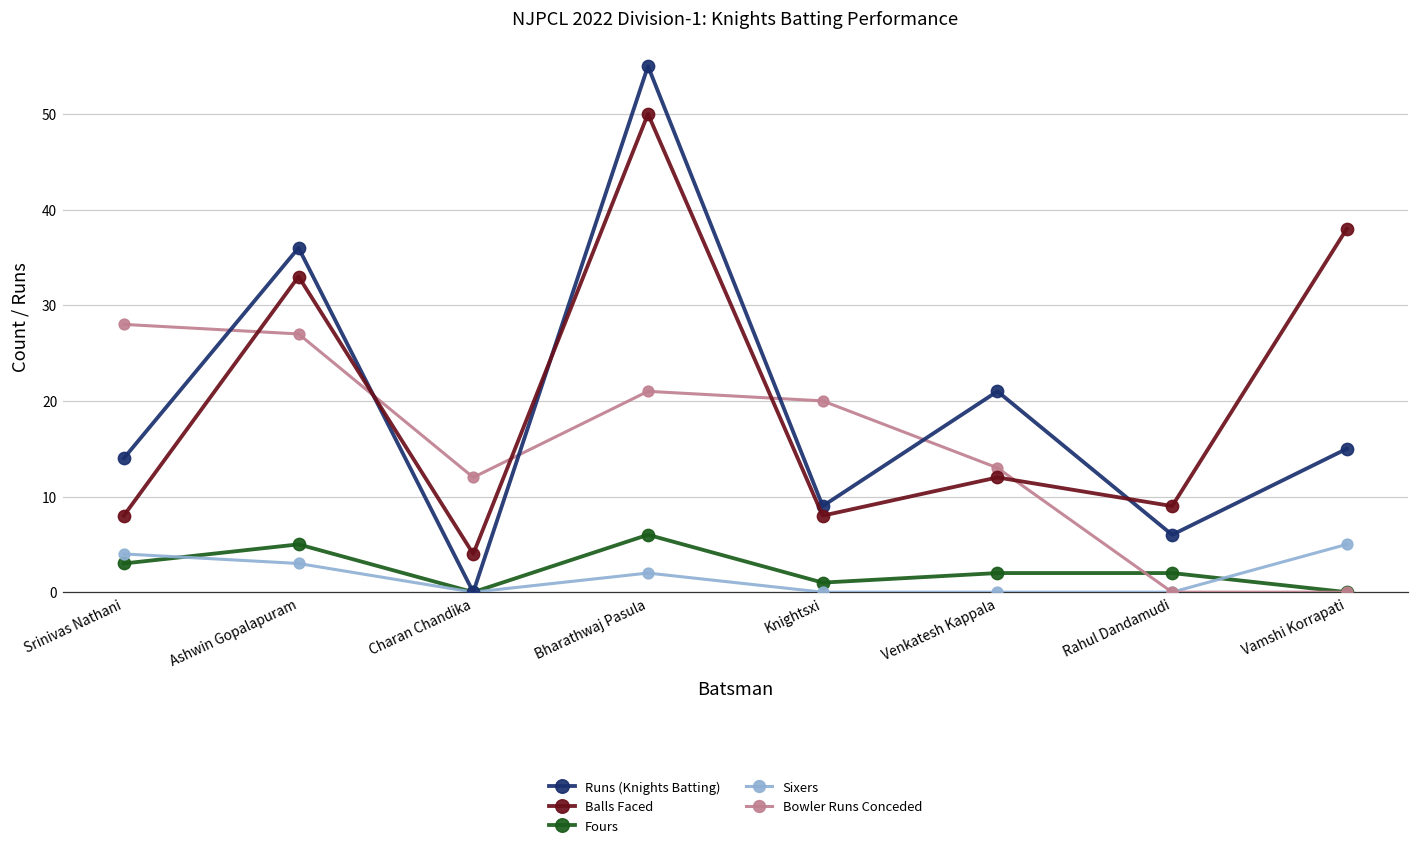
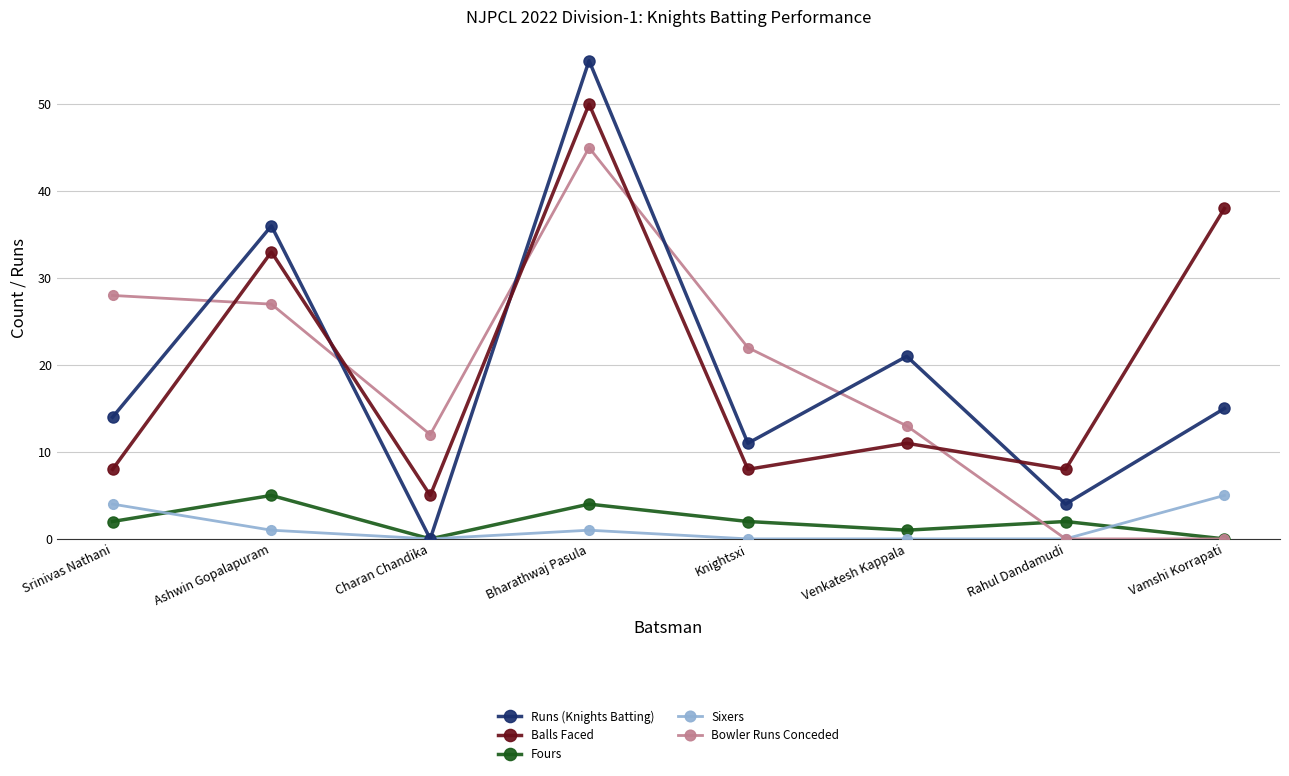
  {
    "Runs (Knights Batting)": {
      "Srinivas Nathani": 14,
      "Ashwin Gopalapuram": 36,
      "Bharathwaj Pasula": 55,
-     "Knightsxi": 9,
+     "Knightsxi": 11,
      "Venkatesh Kappala": 21,
-     "Rahul Dandamudi": 6,
+     "Rahul Dandamudi": 4,
      "Vamshi Korrapati": 15
    },
    "Balls Faced": {
      "Srinivas Nathani": 8,
      "Ashwin Gopalapuram": 33,
-     "Charan Chandika": 4,
+     "Charan Chandika": 5,
      "Bharathwaj Pasula": 50,
      "Knightsxi": 8,
-     "Venkatesh Kappala": 12,
-     "Rahul Dandamudi": 9,
+     "Venkatesh Kappala": 11,
+     "Rahul Dandamudi": 8,
      "Vamshi Korrapati": 38
    },
    "Fours": {
-     "Srinivas Nathani": 3,
+     "Srinivas Nathani": 2,
      "Ashwin Gopalapuram": 5,
-     "Bharathwaj Pasula": 6,
-     "Knightsxi": 1,
-     "Venkatesh Kappala": 2,
+     "Bharathwaj Pasula": 4,
+     "Knightsxi": 2,
+     "Venkatesh Kappala": 1,
      "Rahul Dandamudi": 2
    },
    "Sixers": {
      "Srinivas Nathani": 4,
-     "Ashwin Gopalapuram": 3,
-     "Bharathwaj Pasula": 2,
+     "Ashwin Gopalapuram": 1,
+     "Bharathwaj Pasula": 1,
      "Knightsxi": 0,
      "Venkatesh Kappala": 0,
      "Vamshi Korrapati": 5
    },
    "Bowler Runs Conceded": {
      "Srinivas Nathani": 28,
      "Ashwin Gopalapuram": 27,
      "Charan Chandika": 12,
-     "Bharathwaj Pasula": 21,
-     "Knightsxi": 20,
+     "Bharathwaj Pasula": 45,
+     "Knightsxi": 22,
      "Venkatesh Kappala": 13
    }
  }
